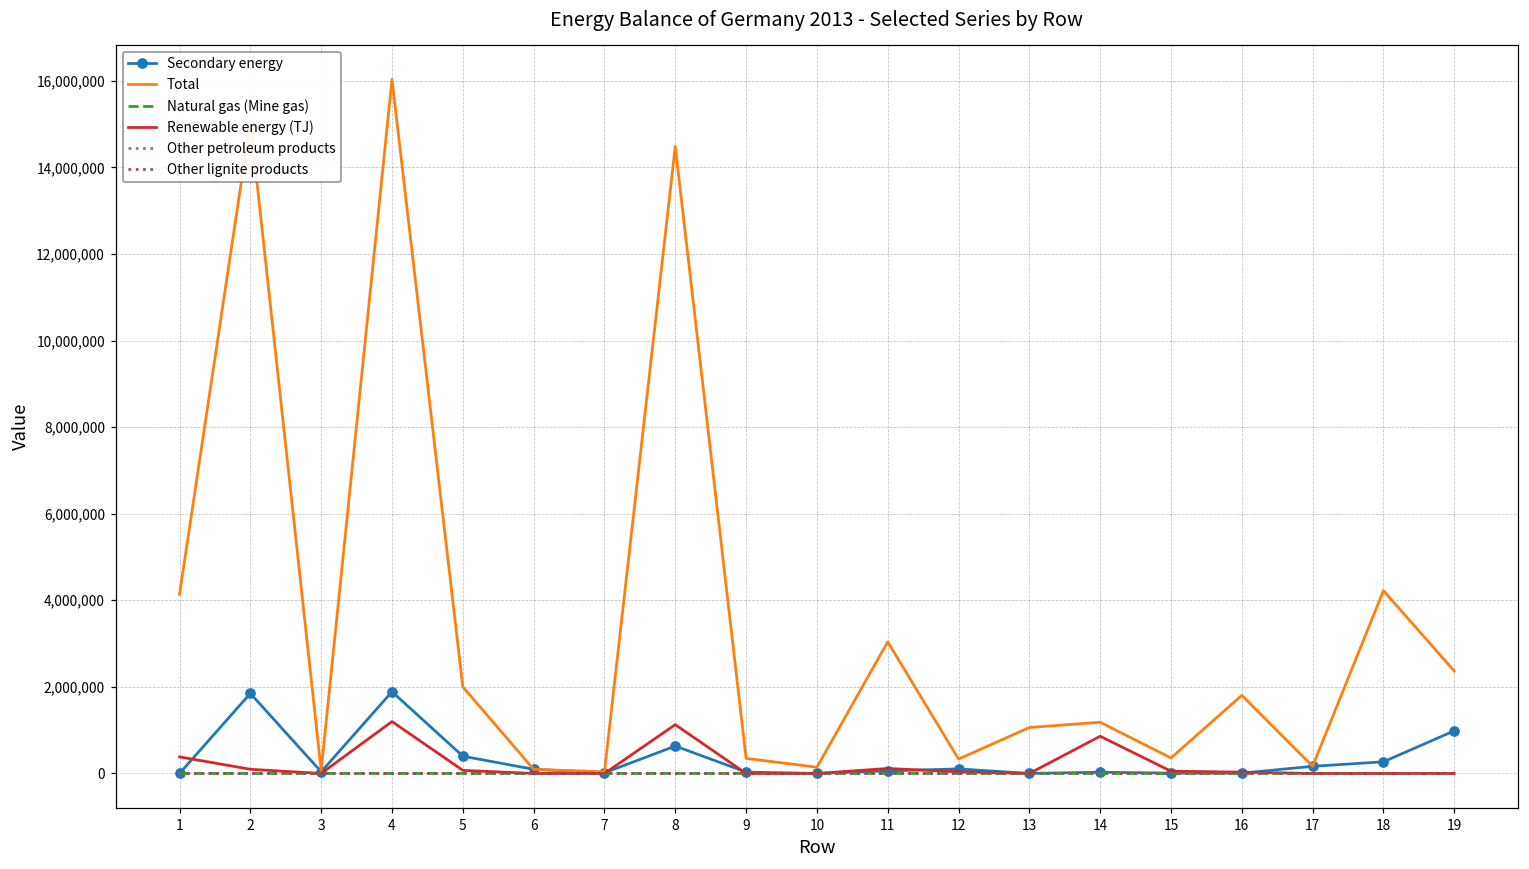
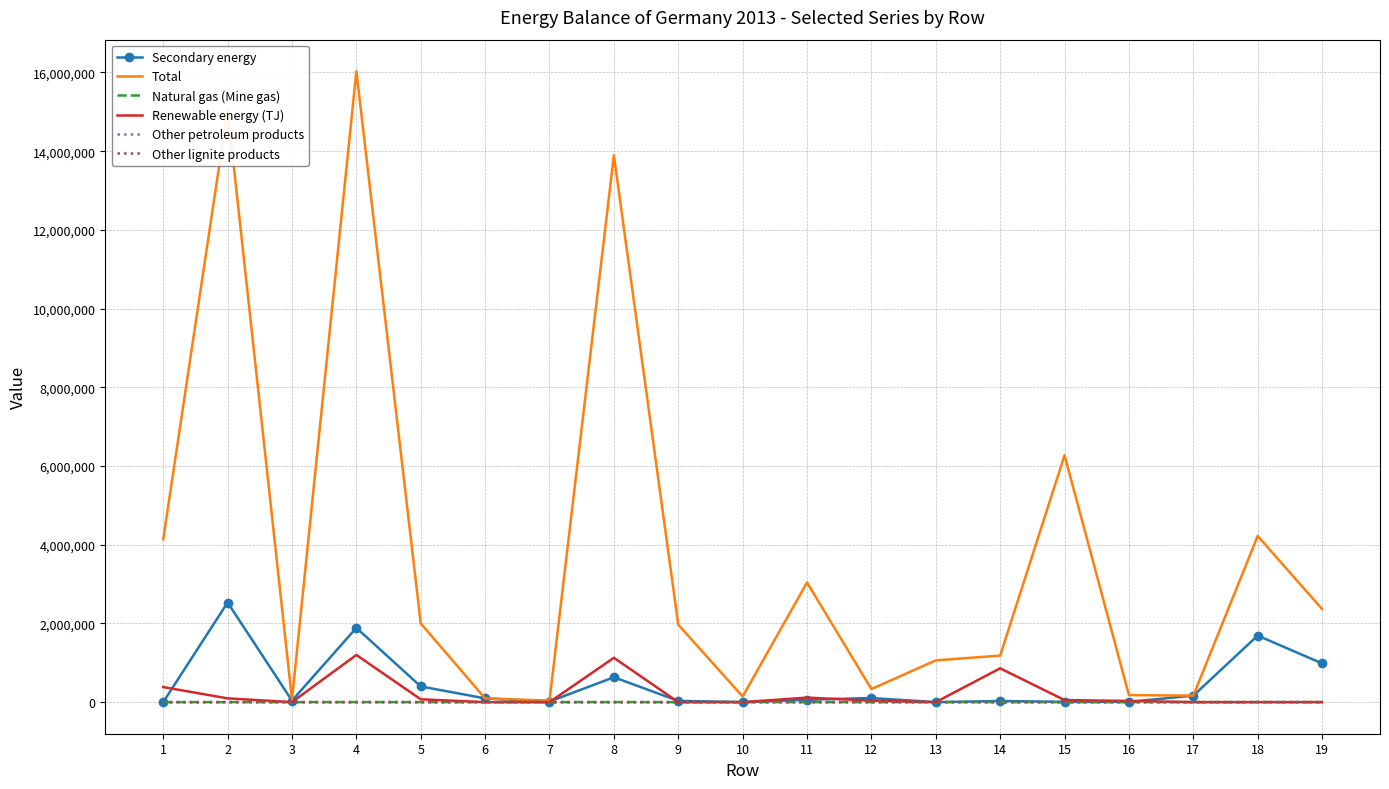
  {
    "Secondary energy": {
-     "2": "1,800,000",
+     "2": "2,500,000",
      "4": "1,900,000",
      "5": "400,000",
      "8": "600,000",
      "12": "100,000",
-     "18": "300,000",
+     "18": "1,700,000",
      "19": "1,000,000"
    },
    "Total": {
      "1": "4,100,000",
      "4": "16,000,000",
      "5": "2,000,000",
-     "8": "14,500,000",
-     "9": "300,000",
+     "8": "13,900,000",
+     "9": "2,000,000",
      "10": "100,000",
      "11": "3,000,000",
      "12": "300,000",
      "13": "1,100,000",
      "14": "1,200,000",
-     "15": "400,000",
-     "16": "1,800,000",
+     "15": "6,300,000",
+     "16": "200,000",
      "18": "4,200,000",
      "19": "2,400,000"
    },
    "Other lignite products": {
      "2": "0",
      "4": "0",
      "5": "0",
      "8": "0"
    },
    "Renewable energy (TJ)": {
      "1": "400,000",
      "2": "100,000",
      "4": "1,200,000",
      "5": "100,000",
      "8": "1,100,000",
      "14": "900,000"
    }
  }
